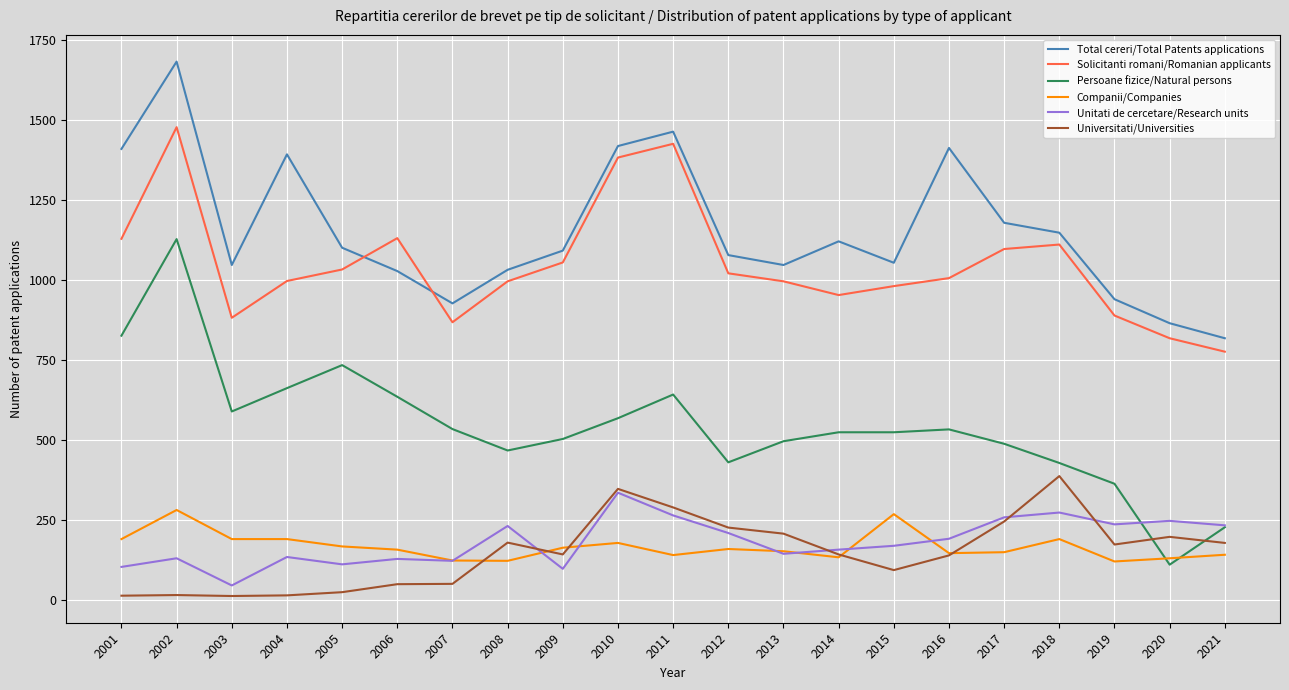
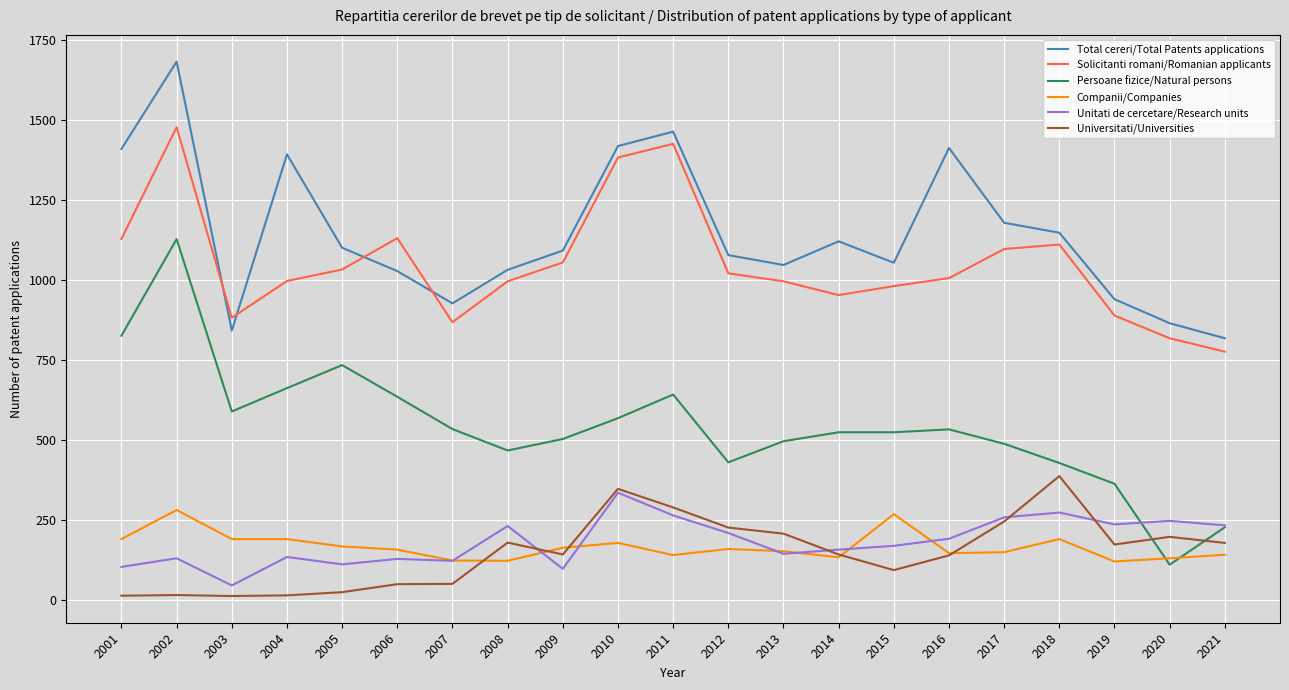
  {
    "Total cereri/Total Patents applications": {
      "2001": 1410,
      "2002": 1680,
-     "2003": 1050,
+     "2003": 840,
      "2004": 1390,
      "2005": 1100,
      "2006": 1030,
      "2007": 930,
      "2008": 1030,
      "2009": 1090,
      "2010": 1420,
      "2011": 1460,
      "2012": 1080,
      "2013": 1050,
      "2014": 1120,
      "2015": 1050,
      "2016": 1410,
      "2017": 1180,
      "2018": 1150,
      "2019": 940,
      "2020": 860,
      "2021": 820
    },
    "Solicitanti romani/Romanian applicants": {
      "2001": 1130,
      "2002": 1480,
      "2003": 880,
      "2004": 1000,
      "2005": 1030,
      "2006": 1130,
      "2007": 870,
      "2008": 1000,
      "2009": 1050,
      "2010": 1380,
      "2011": 1430,
      "2012": 1020,
      "2013": 1000,
      "2014": 950,
      "2015": 980,
      "2016": 1010,
      "2017": 1100,
      "2018": 1110,
      "2019": 890,
      "2020": 820,
      "2021": 780
    },
    "Persoane fizice/Natural persons": {
      "2001": 830,
      "2002": 1130,
      "2003": 590,
      "2004": 660,
      "2005": 730,
      "2006": 630,
      "2007": 530,
      "2008": 470,
      "2009": 500,
      "2010": 570,
      "2011": 640,
      "2012": 430,
      "2013": 500,
      "2014": 520,
      "2015": 520,
      "2016": 530,
      "2017": 490,
      "2018": 430,
      "2019": 360,
      "2020": 110
    },
    "Companii/Companies": {
      "2001": 190,
      "2002": 280,
      "2003": 190,
      "2004": 190,
      "2005": 170,
      "2006": 160,
      "2008": 120,
      "2009": 160,
      "2010": 180,
      "2011": 140,
      "2012": 160,
      "2013": 150,
      "2014": 130,
      "2015": 270,
      "2017": 150,
      "2018": 190,
      "2019": 120,
      "2020": 130,
      "2021": 140
    },
    "Unitati de cercetare/Research units": {
      "2001": 100,
      "2002": 130,
      "2003": 40,
      "2004": 130,
      "2005": 110,
      "2006": 130,
      "2008": 230,
      "2009": 100,
      "2010": 330,
      "2011": 260,
      "2012": 210,
      "2013": 140,
      "2014": 160,
      "2015": 170,
      "2016": 190,
      "2017": 260,
      "2018": 270,
      "2019": 240,
      "2020": 250
    },
    "Universitati/Universities": {
      "2001": 10,
      "2002": 10,
      "2003": 10,
      "2004": 10,
      "2005": 20,
      "2006": 50,
      "2007": 50,
      "2008": 180,
      "2009": 140,
      "2010": 350,
      "2011": 290,
      "2012": 230,
      "2013": 210,
      "2014": 140,
      "2015": 90,
      "2017": 240,
      "2018": 390,
      "2019": 170,
      "2020": 200,
      "2021": 180
    }
  }
